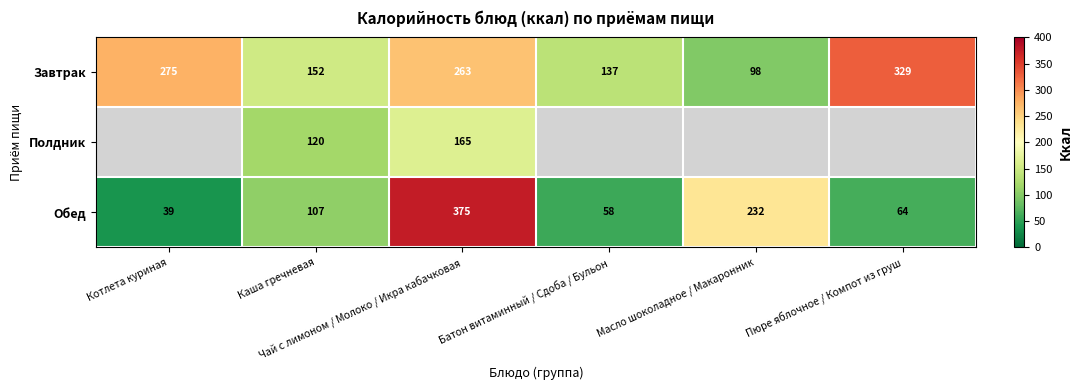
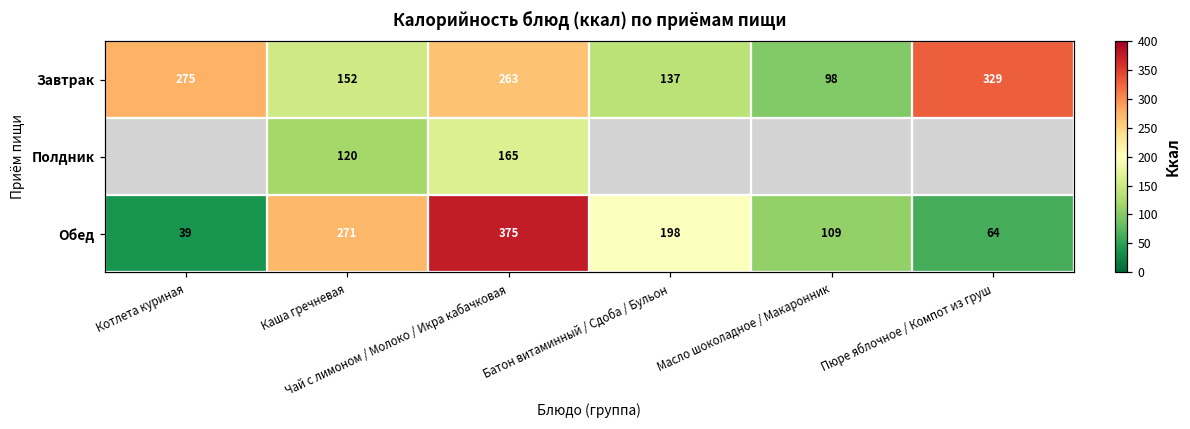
  {
    "Завтрак": {
      "Котлета куриная": 275,
      "Каша гречневая": 152,
      "Чай с лимоном / Молоко / Икра кабачковая": 263,
      "Батон витаминный / Сдоба / Бульон": 137,
      "Масло шоколадное / Макаронник": 98,
      "Пюре яблочное / Компот из груш": 329
    },
    "Полдник": {
      "Каша гречневая": 120,
      "Чай с лимоном / Молоко / Икра кабачковая": 165
    },
    "Обед": {
      "Котлета куриная": 39,
-     "Каша гречневая": 107,
+     "Каша гречневая": 271,
      "Чай с лимоном / Молоко / Икра кабачковая": 375,
-     "Батон витаминный / Сдоба / Бульон": 58,
-     "Масло шоколадное / Макаронник": 232,
+     "Батон витаминный / Сдоба / Бульон": 198,
+     "Масло шоколадное / Макаронник": 109,
      "Пюре яблочное / Компот из груш": 64
    }
  }
